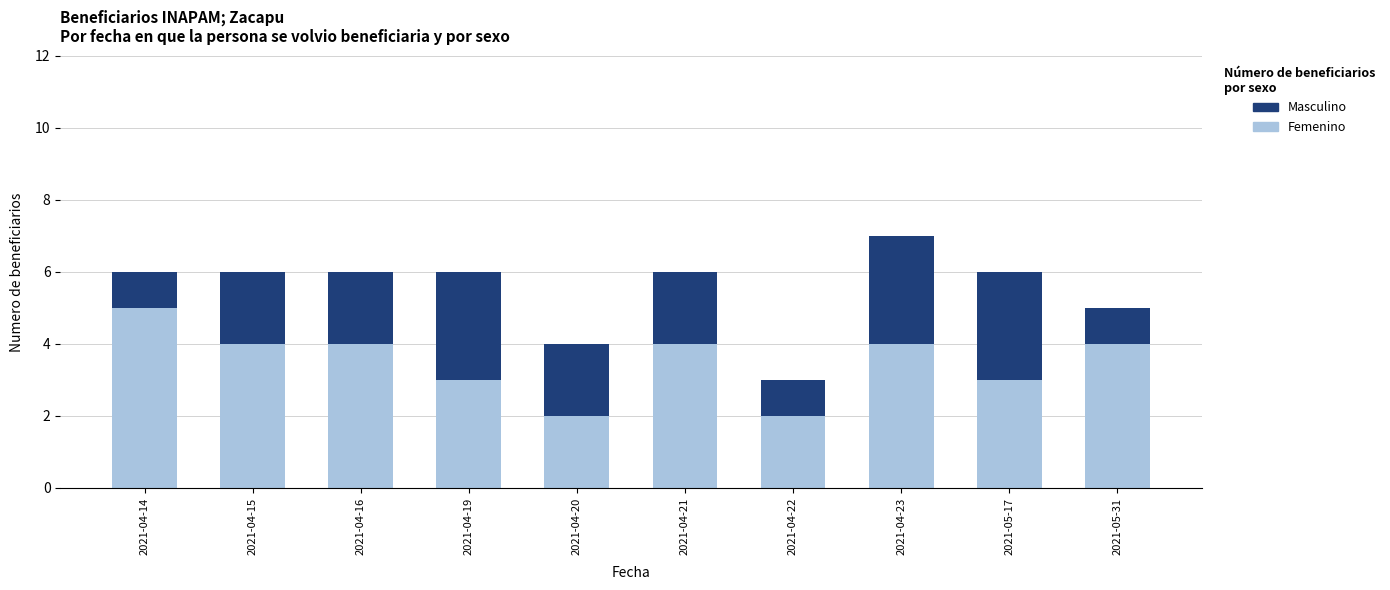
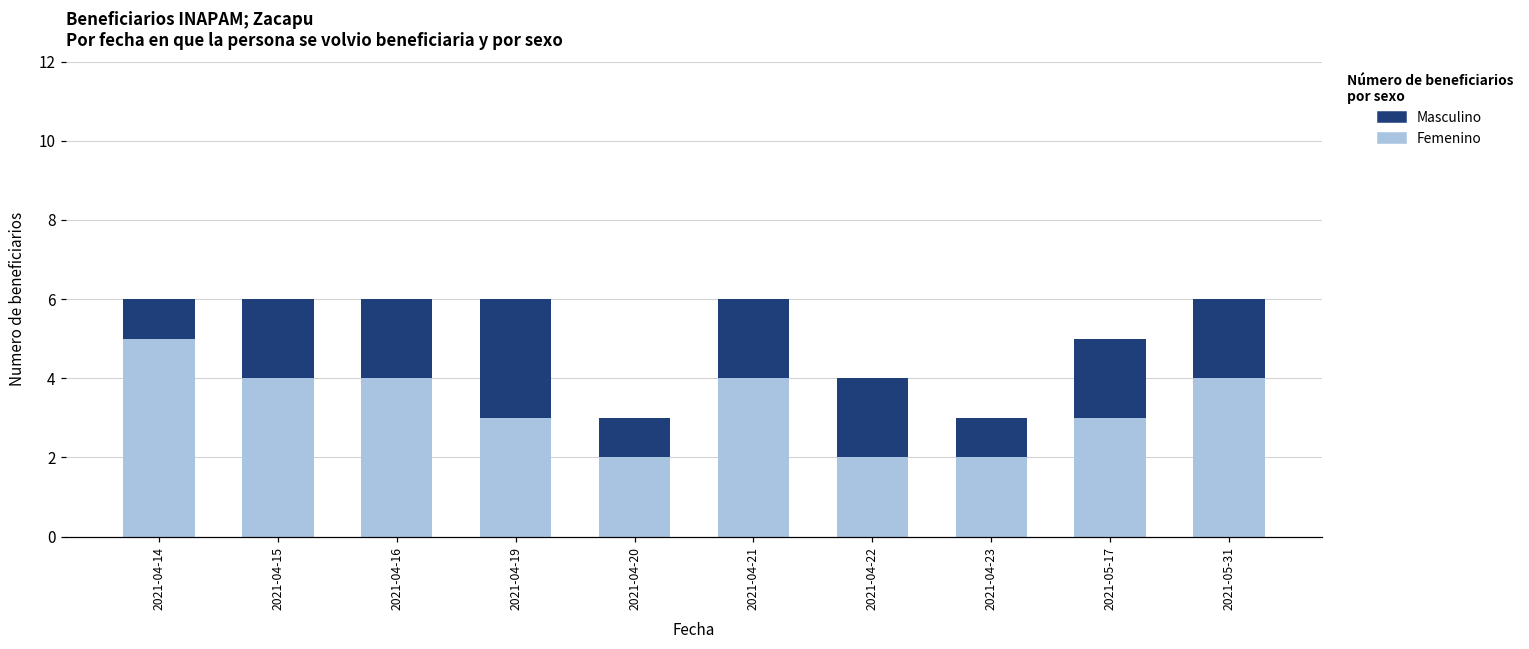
  {
    "Femenino": {
      "2021-04-14": 5,
      "2021-04-15": 4,
      "2021-04-16": 4,
      "2021-04-19": 3,
      "2021-04-20": 2,
      "2021-04-21": 4,
      "2021-04-22": 2,
-     "2021-04-23": 4,
+     "2021-04-23": 2,
      "2021-05-17": 3,
      "2021-05-31": 4
    },
    "Masculino": {
      "2021-04-14": 1,
      "2021-04-15": 2,
      "2021-04-16": 2,
      "2021-04-19": 3,
-     "2021-04-20": 2,
+     "2021-04-20": 1,
      "2021-04-21": 2,
-     "2021-04-22": 1,
-     "2021-04-23": 3,
-     "2021-05-17": 3,
-     "2021-05-31": 1
+     "2021-04-22": 2,
+     "2021-04-23": 1,
+     "2021-05-17": 2,
+     "2021-05-31": 2
    }
  }
